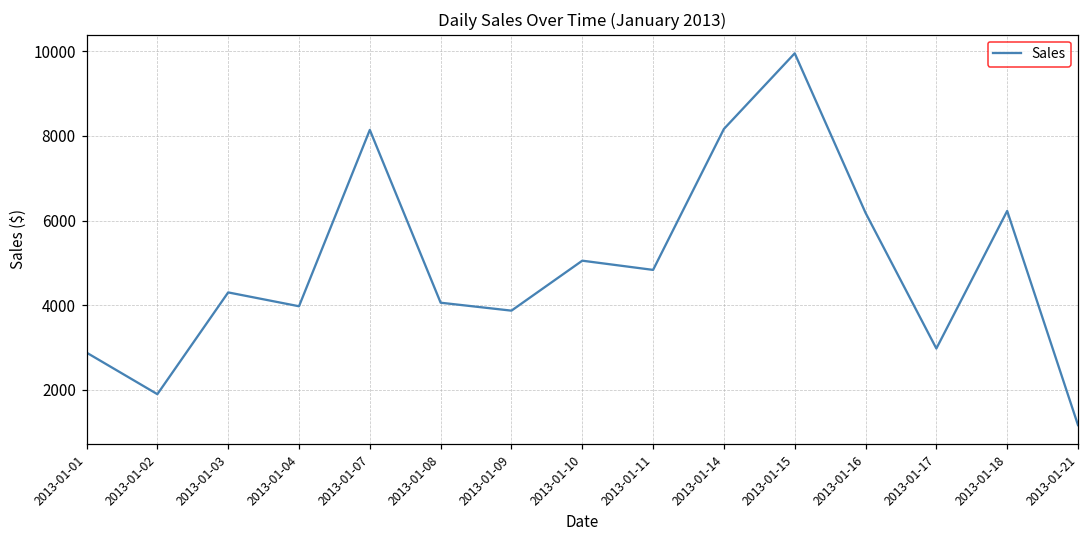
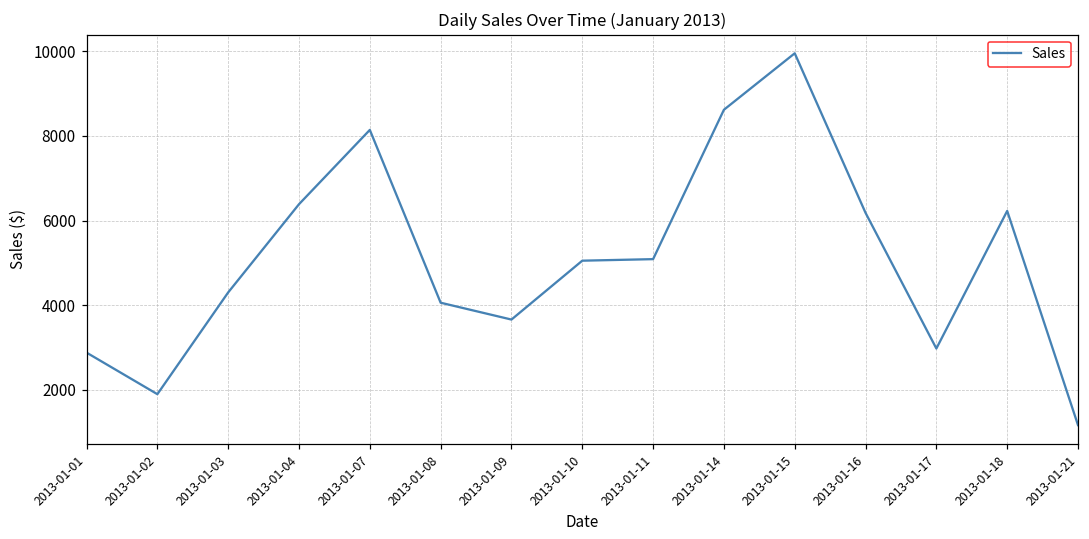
  {
    "2013-01-01": 2900,
    "2013-01-02": 1900,
    "2013-01-03": 4300,
-   "2013-01-04": 4000,
+   "2013-01-04": 6400,
    "2013-01-07": 8100,
    "2013-01-08": 4100,
-   "2013-01-09": 3900,
+   "2013-01-09": 3700,
    "2013-01-10": 5100,
-   "2013-01-11": 4800,
-   "2013-01-14": 8200,
+   "2013-01-11": 5100,
+   "2013-01-14": 8600,
    "2013-01-15": 10000,
    "2013-01-16": 6200,
    "2013-01-17": 3000,
    "2013-01-18": 6200,
    "2013-01-21": 1200
  }
